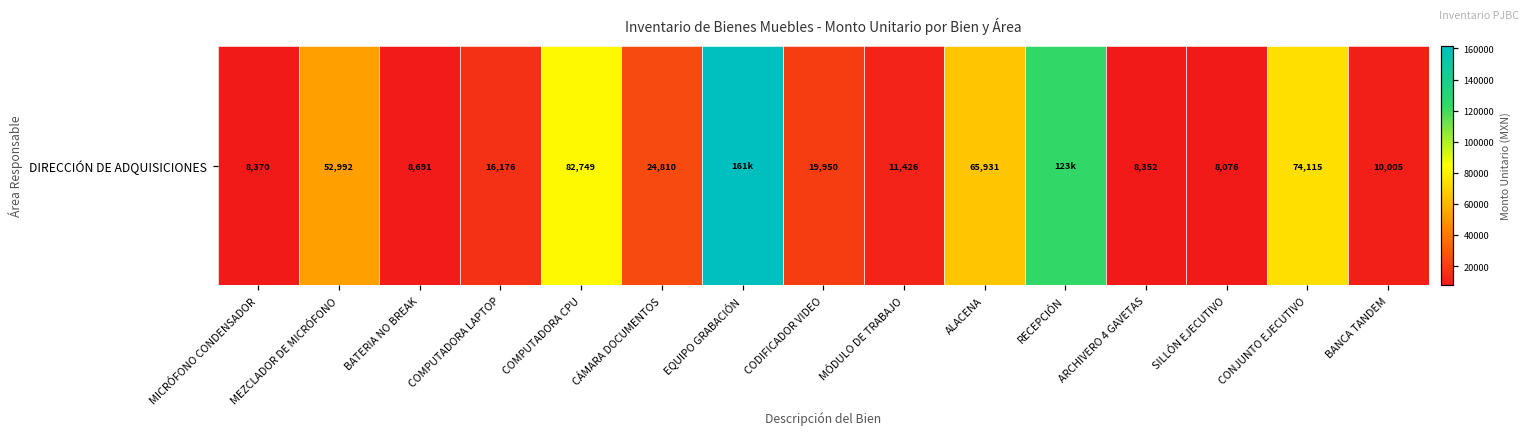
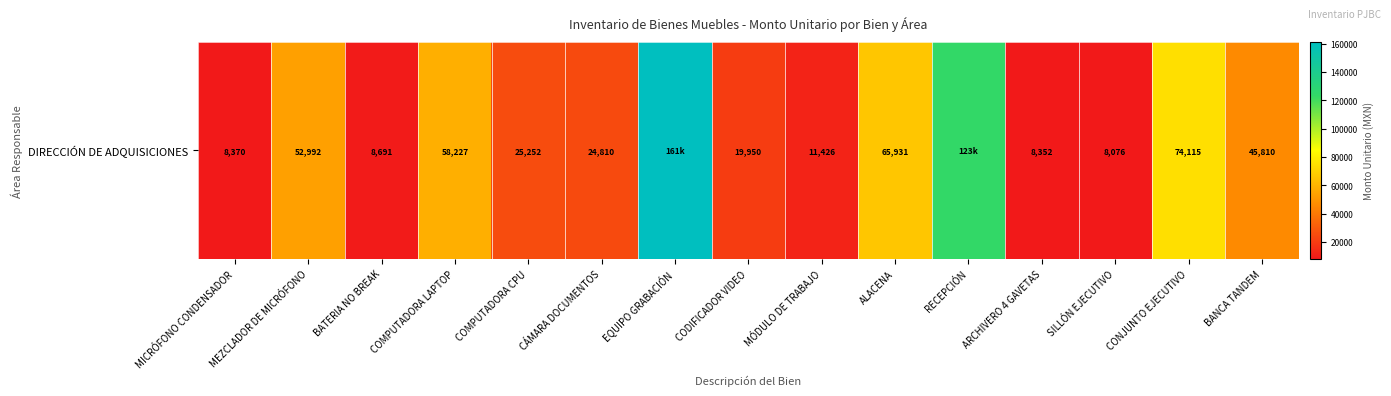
  {
    "DIRECCIÓN DE ADQUISICIONES": {
      "MICRÓFONO CONDENSADOR": "8,370",
      "MEZCLADOR DE MICRÓFONO": "52,992",
      "BATERIA NO BREAK": "8,691",
-     "COMPUTADORA LAPTOP": "16,176",
-     "COMPUTADORA CPU": "82,749",
+     "COMPUTADORA LAPTOP": "58,227",
+     "COMPUTADORA CPU": "25,252",
      "CÁMARA DOCUMENTOS": "24,810",
      "EQUIPO GRABACIÓN": "161k",
      "CODIFICADOR VIDEO": "19,950",
      "MÓDULO DE TRABAJO": "11,426",
      "ALACENA": "65,931",
      "RECEPCIÓN": "123k",
      "ARCHIVERO 4 GAVETAS": "8,352",
      "SILLÓN EJECUTIVO": "8,076",
      "CONJUNTO EJECUTIVO": "74,115",
-     "BANCA TANDEM": "10,005"
+     "BANCA TANDEM": "45,810"
    }
  }
